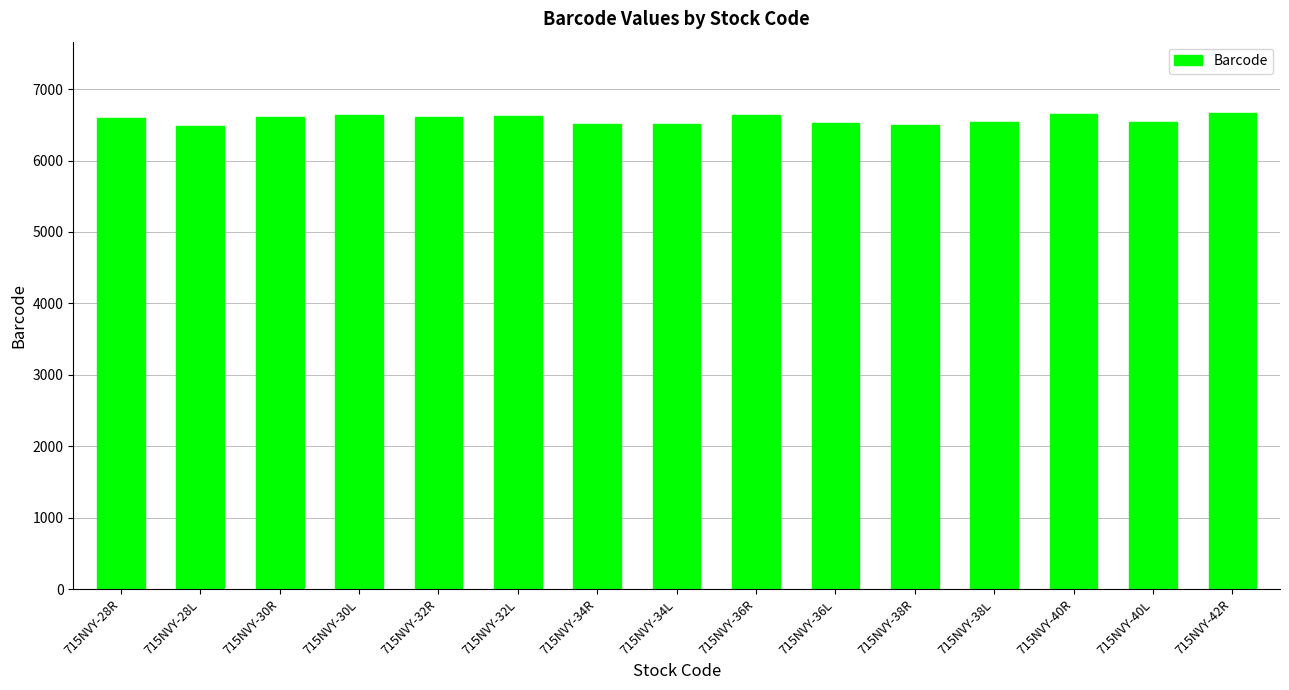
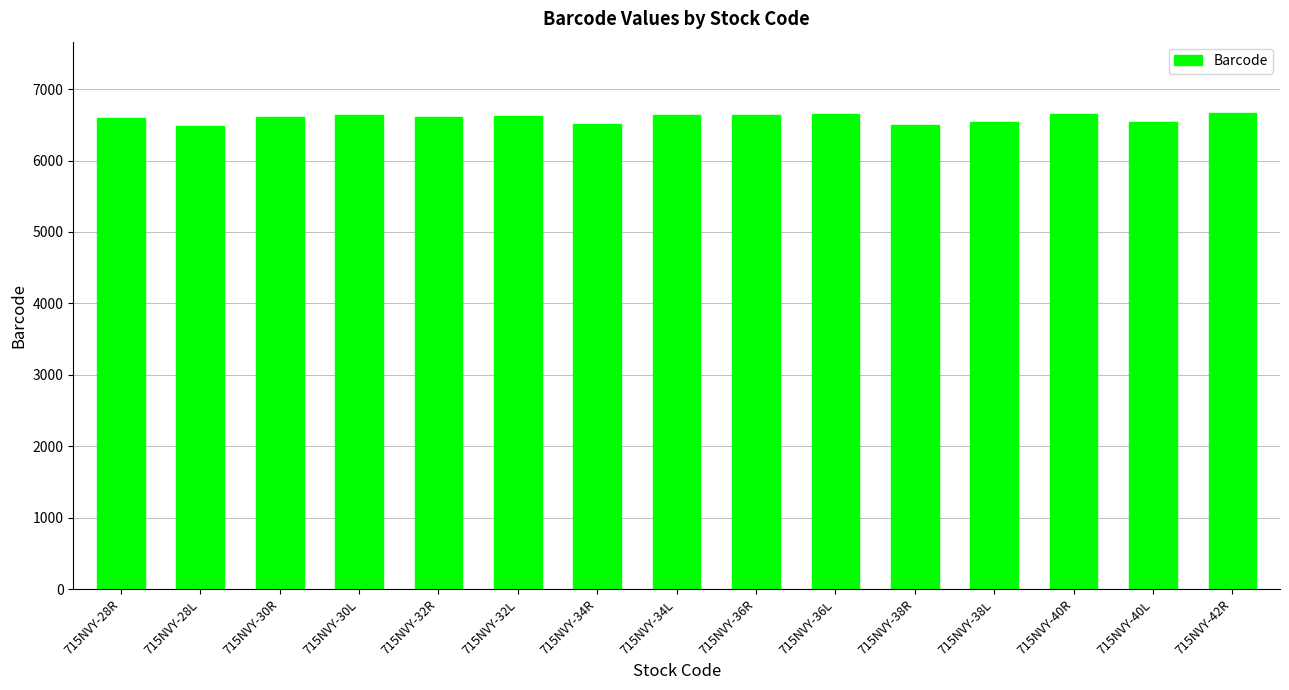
  {
    "715NVY-28R": 6600,
    "715NVY-28L": 6500,
    "715NVY-30R": 6600,
    "715NVY-30L": 6600,
    "715NVY-32R": 6600,
    "715NVY-32L": 6600,
    "715NVY-34R": 6500,
-   "715NVY-34L": 6500,
+   "715NVY-34L": 6600,
    "715NVY-36R": 6600,
-   "715NVY-36L": 6500,
+   "715NVY-36L": 6600,
    "715NVY-38R": 6500,
    "715NVY-38L": 6500,
    "715NVY-40R": 6700,
    "715NVY-40L": 6500,
    "715NVY-42R": 6700
  }
